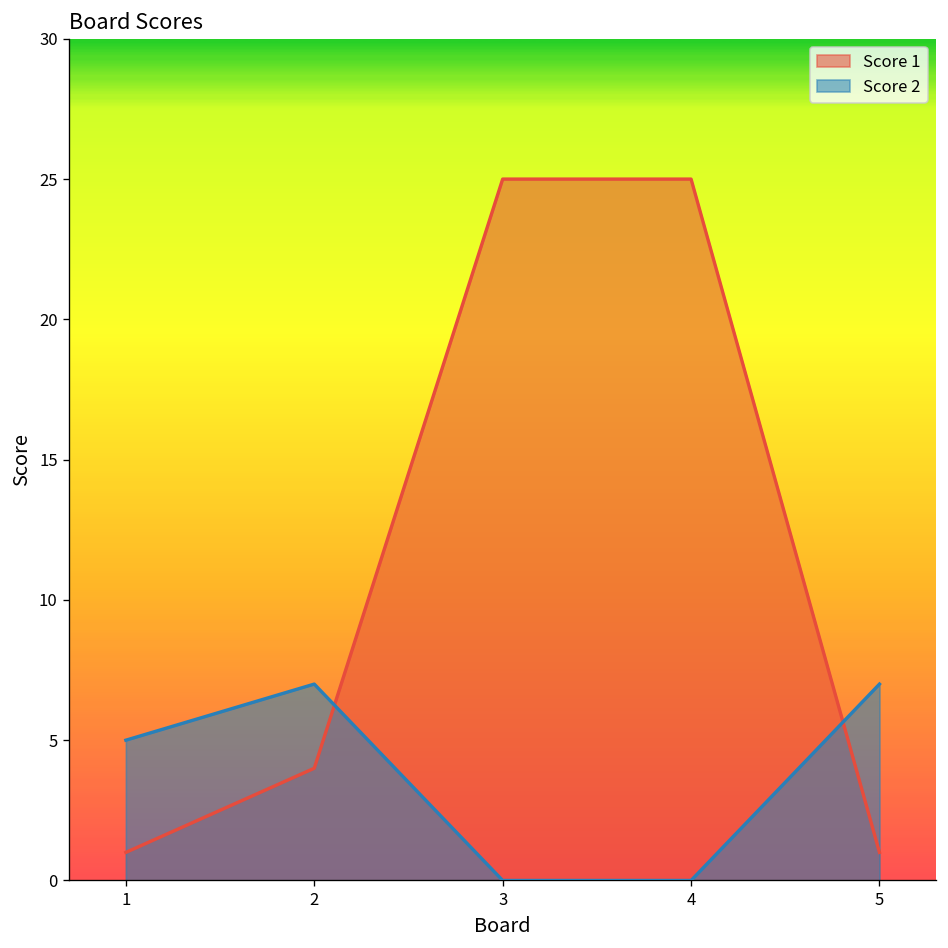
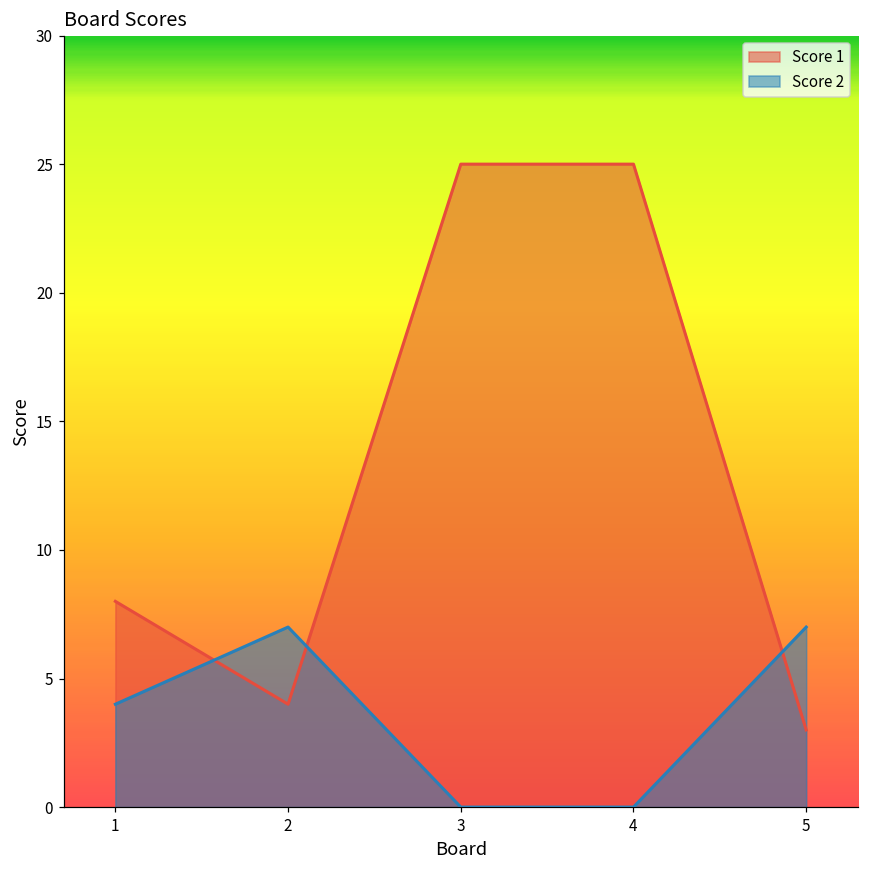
  {
    "Score 1": {
-     "1": 1,
+     "1": 8,
      "2": 4,
      "3": 25,
      "4": 25,
-     "5": 1
+     "5": 3
    },
    "Score 2": {
-     "1": 5,
+     "1": 4,
      "2": 7,
      "3": 0,
      "4": 0,
      "5": 7
    }
  }
